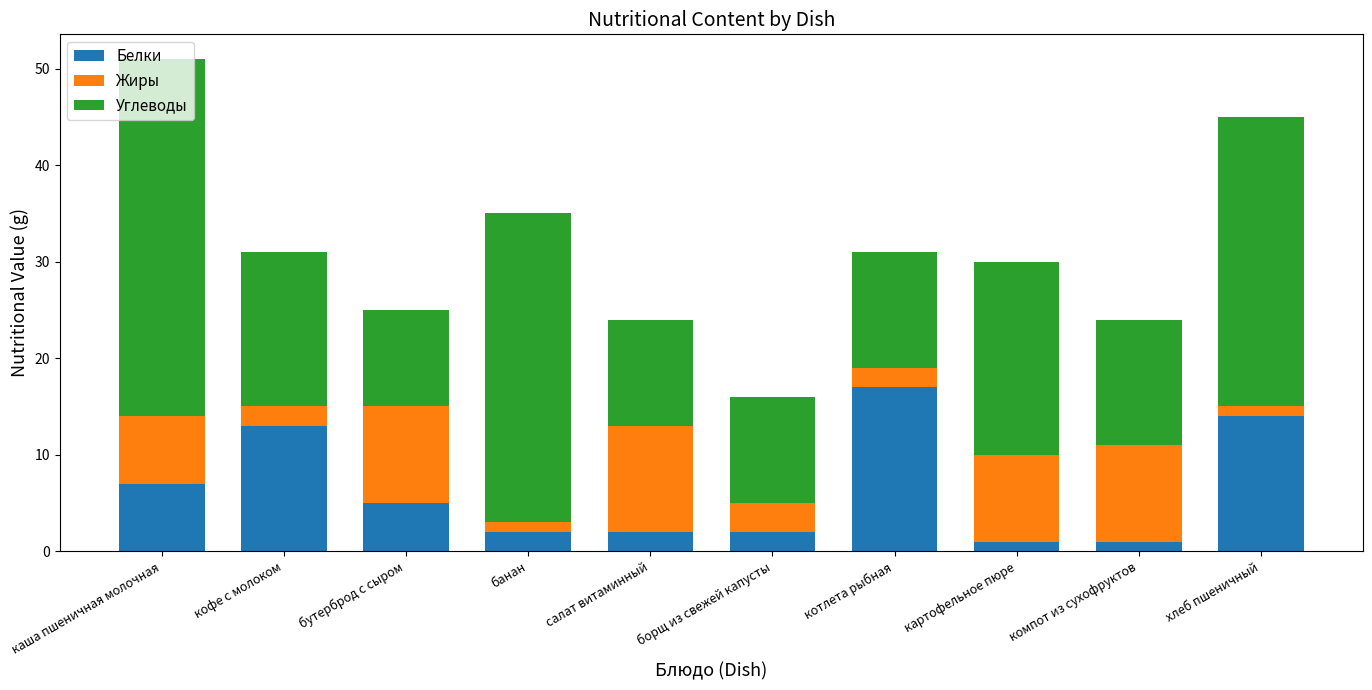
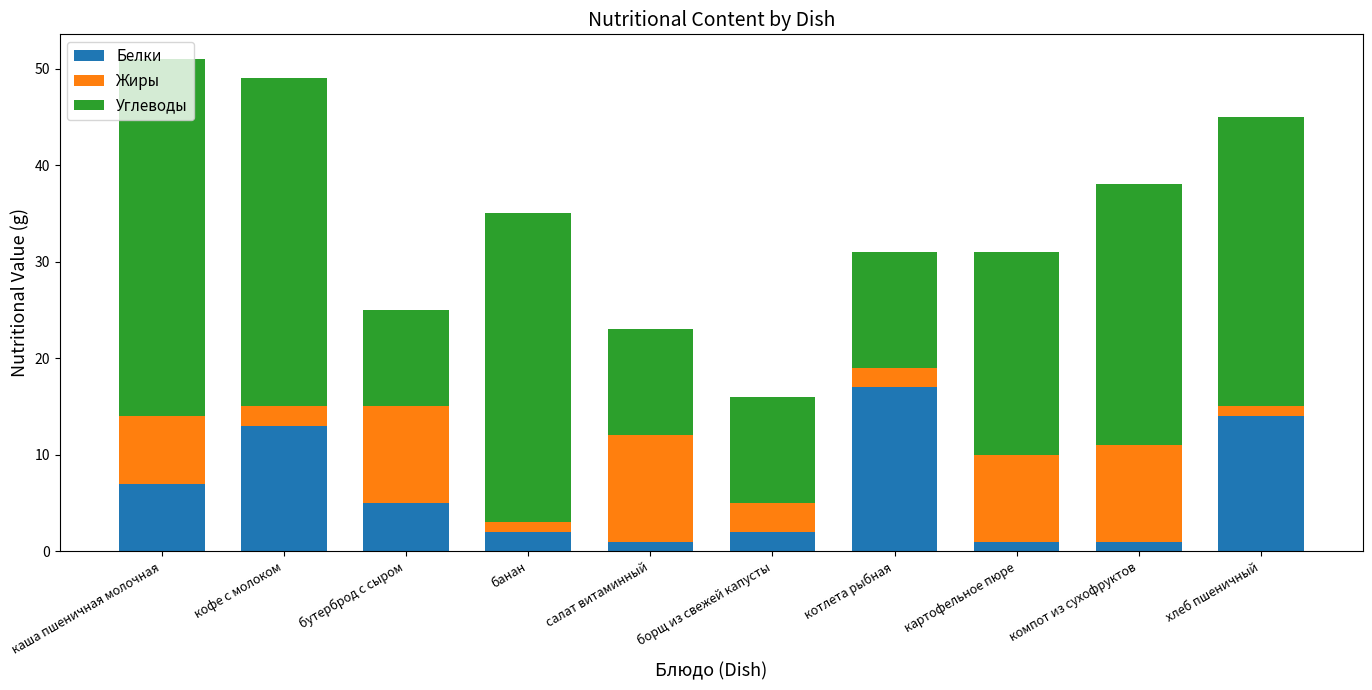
  {
    "Белки": {
      "каша пшеничная молочная": 7,
      "кофе с молоком": 13,
      "бутерброд с сыром": 5,
      "банан": 2,
-     "салат витаминный": 2,
+     "салат витаминный": 1,
      "борщ из свежей капусты": 2,
      "котлета рыбная": 17,
      "картофельное пюре": 1,
      "компот из сухофруктов": 1,
      "хлеб пшеничный": 14
    },
    "Жиры": {
      "каша пшеничная молочная": 7,
      "кофе с молоком": 2,
      "бутерброд с сыром": 10,
      "банан": 1,
      "салат витаминный": 11,
      "борщ из свежей капусты": 3,
      "котлета рыбная": 2,
      "картофельное пюре": 9,
      "компот из сухофруктов": 10,
      "хлеб пшеничный": 1
    },
    "Углеводы": {
-     "кофе с молоком": 16,
+     "кофе с молоком": 34,
      "бутерброд с сыром": 10,
      "банан": 32,
      "салат витаминный": 11,
      "борщ из свежей капусты": 11,
      "котлета рыбная": 12,
-     "картофельное пюре": 20,
-     "компот из сухофруктов": 13,
+     "картофельное пюре": 21,
+     "компот из сухофруктов": 27,
      "хлеб пшеничный": 30
    }
  }
